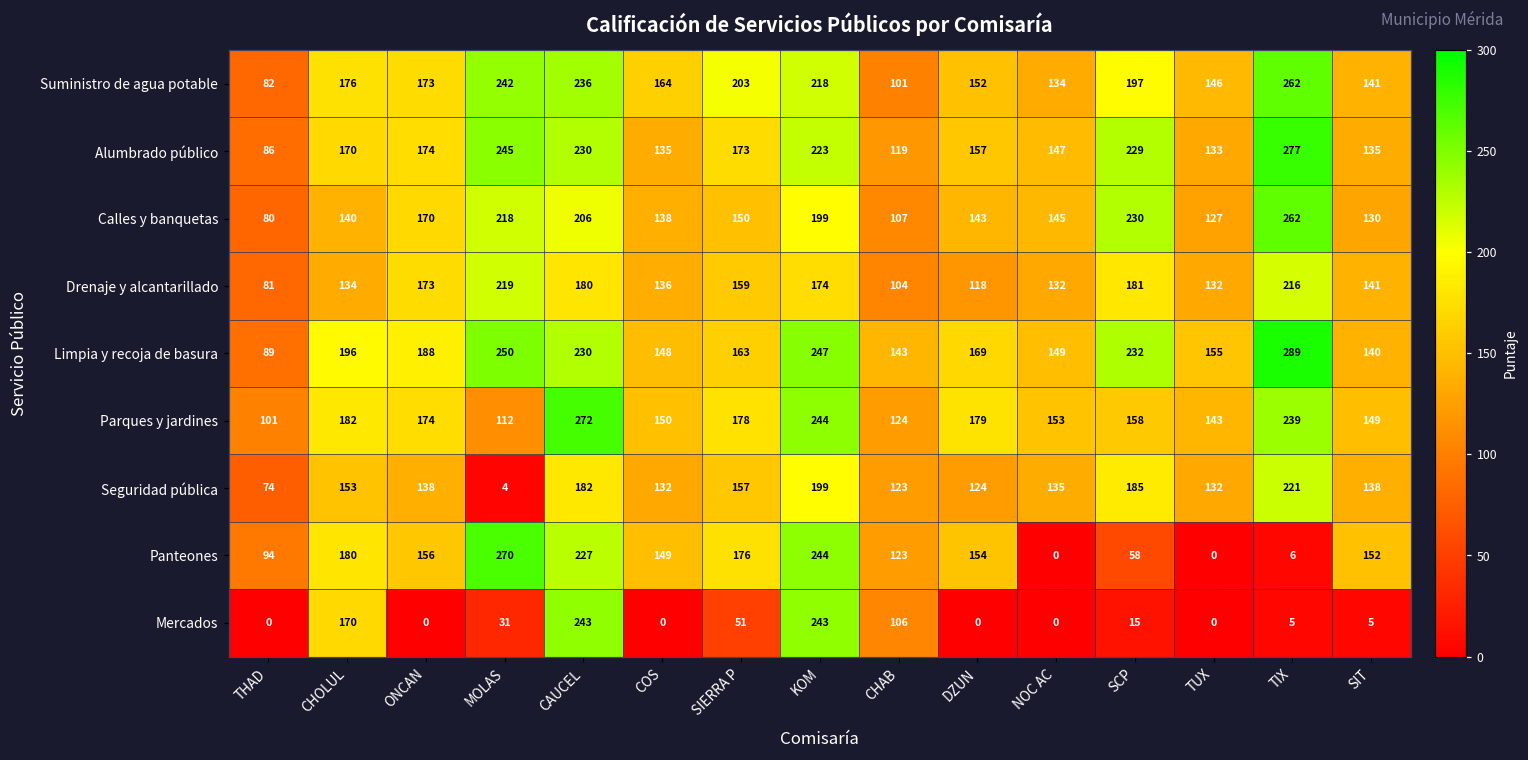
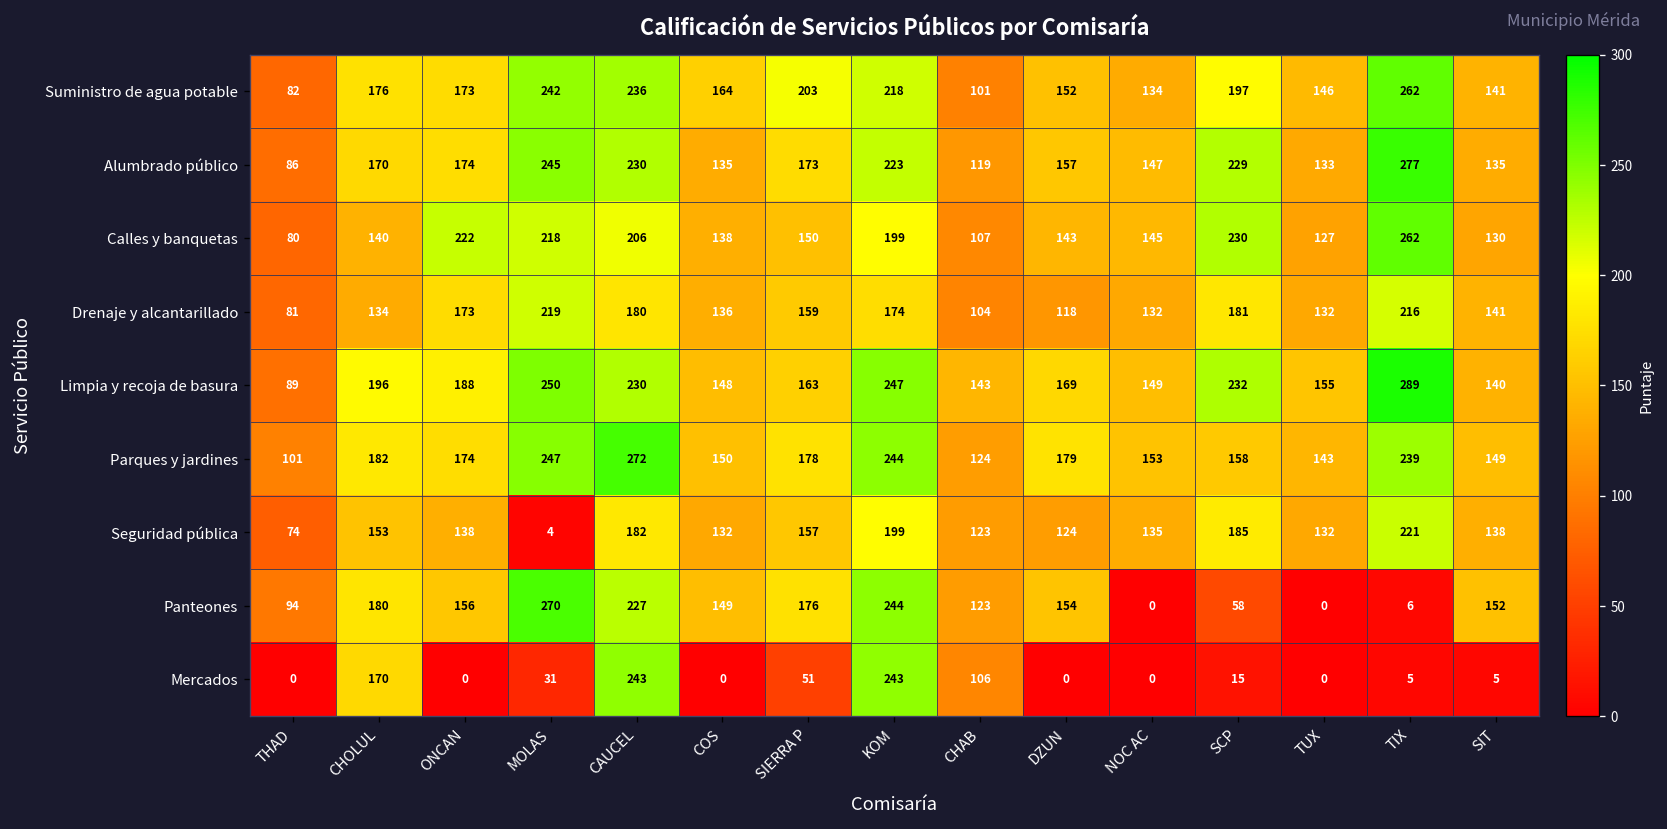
  {
    "Suministro de agua potable": {
      "THAD": 82,
      "CHOLUL": 176,
      "ONCAN": 173,
      "MOLAS": 242,
      "CAUCEL": 236,
      "COS": 164,
      "SIERRA P": 203,
      "KOM": 218,
      "CHAB": 101,
      "DZUN": 152,
      "NOC AC": 134,
      "SCP": 197,
      "TUX": 146,
      "TIX": 262,
      "SIT": 141
    },
    "Alumbrado público": {
      "THAD": 86,
      "CHOLUL": 170,
      "ONCAN": 174,
      "MOLAS": 245,
      "CAUCEL": 230,
      "COS": 135,
      "SIERRA P": 173,
      "KOM": 223,
      "CHAB": 119,
      "DZUN": 157,
      "NOC AC": 147,
      "SCP": 229,
      "TUX": 133,
      "TIX": 277,
      "SIT": 135
    },
    "Calles y banquetas": {
      "THAD": 80,
      "CHOLUL": 140,
-     "ONCAN": 170,
+     "ONCAN": 222,
      "MOLAS": 218,
      "CAUCEL": 206,
      "COS": 138,
      "SIERRA P": 150,
      "KOM": 199,
      "CHAB": 107,
      "DZUN": 143,
      "NOC AC": 145,
      "SCP": 230,
      "TUX": 127,
      "TIX": 262,
      "SIT": 130
    },
    "Drenaje y alcantarillado": {
      "THAD": 81,
      "CHOLUL": 134,
      "ONCAN": 173,
      "MOLAS": 219,
      "CAUCEL": 180,
      "COS": 136,
      "SIERRA P": 159,
      "KOM": 174,
      "CHAB": 104,
      "DZUN": 118,
      "NOC AC": 132,
      "SCP": 181,
      "TUX": 132,
      "TIX": 216,
      "SIT": 141
    },
    "Limpia y recoja de basura": {
      "THAD": 89,
      "CHOLUL": 196,
      "ONCAN": 188,
      "MOLAS": 250,
      "CAUCEL": 230,
      "COS": 148,
      "SIERRA P": 163,
      "KOM": 247,
      "CHAB": 143,
      "DZUN": 169,
      "NOC AC": 149,
      "SCP": 232,
      "TUX": 155,
      "TIX": 289,
      "SIT": 140
    },
    "Parques y jardines": {
      "THAD": 101,
      "CHOLUL": 182,
      "ONCAN": 174,
-     "MOLAS": 112,
+     "MOLAS": 247,
      "CAUCEL": 272,
      "COS": 150,
      "SIERRA P": 178,
      "KOM": 244,
      "CHAB": 124,
      "DZUN": 179,
      "NOC AC": 153,
      "SCP": 158,
      "TUX": 143,
      "TIX": 239,
      "SIT": 149
    },
    "Seguridad pública": {
      "THAD": 74,
      "CHOLUL": 153,
      "ONCAN": 138,
      "MOLAS": 4,
      "CAUCEL": 182,
      "COS": 132,
      "SIERRA P": 157,
      "KOM": 199,
      "CHAB": 123,
      "DZUN": 124,
      "NOC AC": 135,
      "SCP": 185,
      "TUX": 132,
      "TIX": 221,
      "SIT": 138
    },
    "Panteones": {
      "THAD": 94,
      "CHOLUL": 180,
      "ONCAN": 156,
      "MOLAS": 270,
      "CAUCEL": 227,
      "COS": 149,
      "SIERRA P": 176,
      "KOM": 244,
      "CHAB": 123,
      "DZUN": 154,
      "NOC AC": 0,
      "SCP": 58,
      "TUX": 0,
      "TIX": 6,
      "SIT": 152
    },
    "Mercados": {
      "THAD": 0,
      "CHOLUL": 170,
      "ONCAN": 0,
      "MOLAS": 31,
      "CAUCEL": 243,
      "COS": 0,
      "SIERRA P": 51,
      "KOM": 243,
      "CHAB": 106,
      "DZUN": 0,
      "NOC AC": 0,
      "SCP": 15,
      "TUX": 0,
      "TIX": 5,
      "SIT": 5
    }
  }
